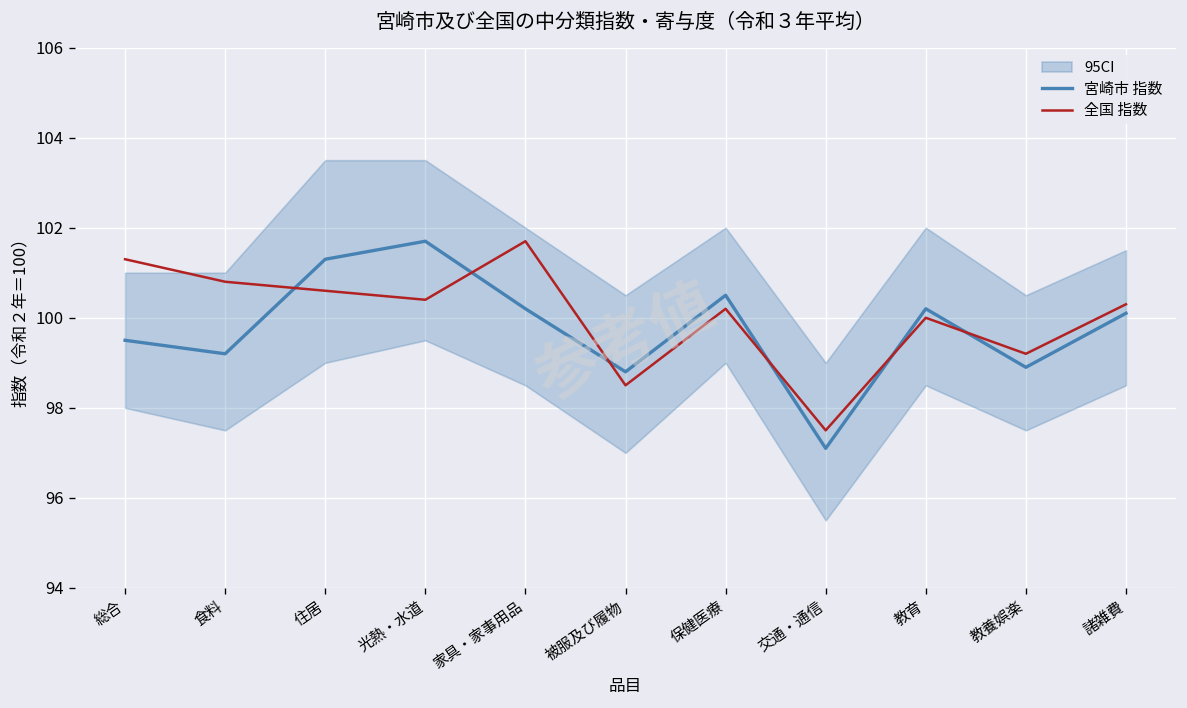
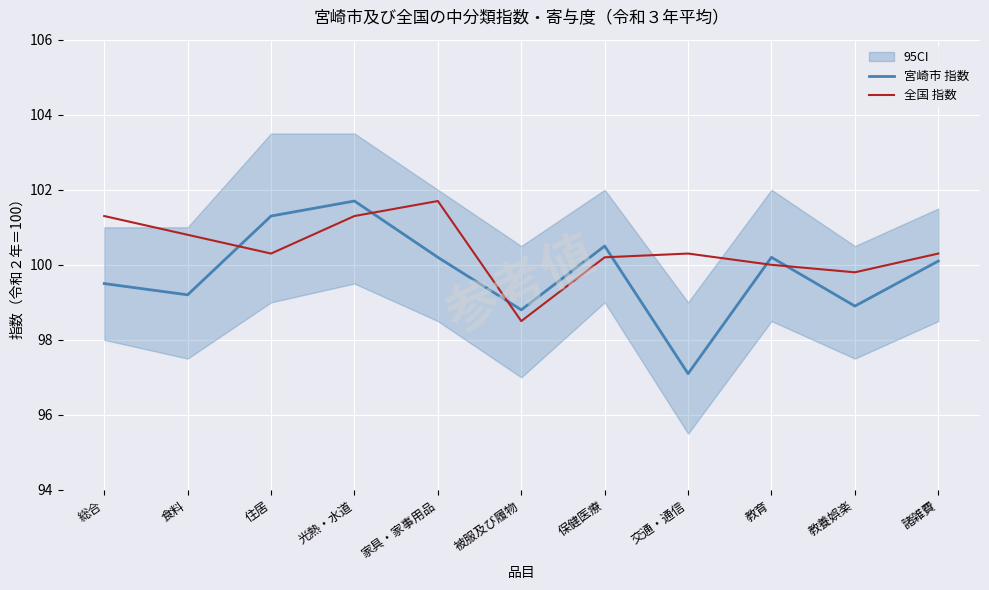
  {
    "全国 指数": {
      "総合": 101.3,
      "食料": 100.8,
-     "住居": 100.6,
-     "光熱・水道": 100.4,
+     "住居": 100.3,
+     "光熱・水道": 101.3,
      "家具・家事用品": 101.7,
      "被服及び履物": 98.5,
      "保健医療": 100.2,
-     "交通・通信": 97.5,
+     "交通・通信": 100.3,
      "教育": 100.0,
-     "教養娯楽": 99.2,
+     "教養娯楽": 99.8,
      "諸雑費": 100.3
    }
  }
